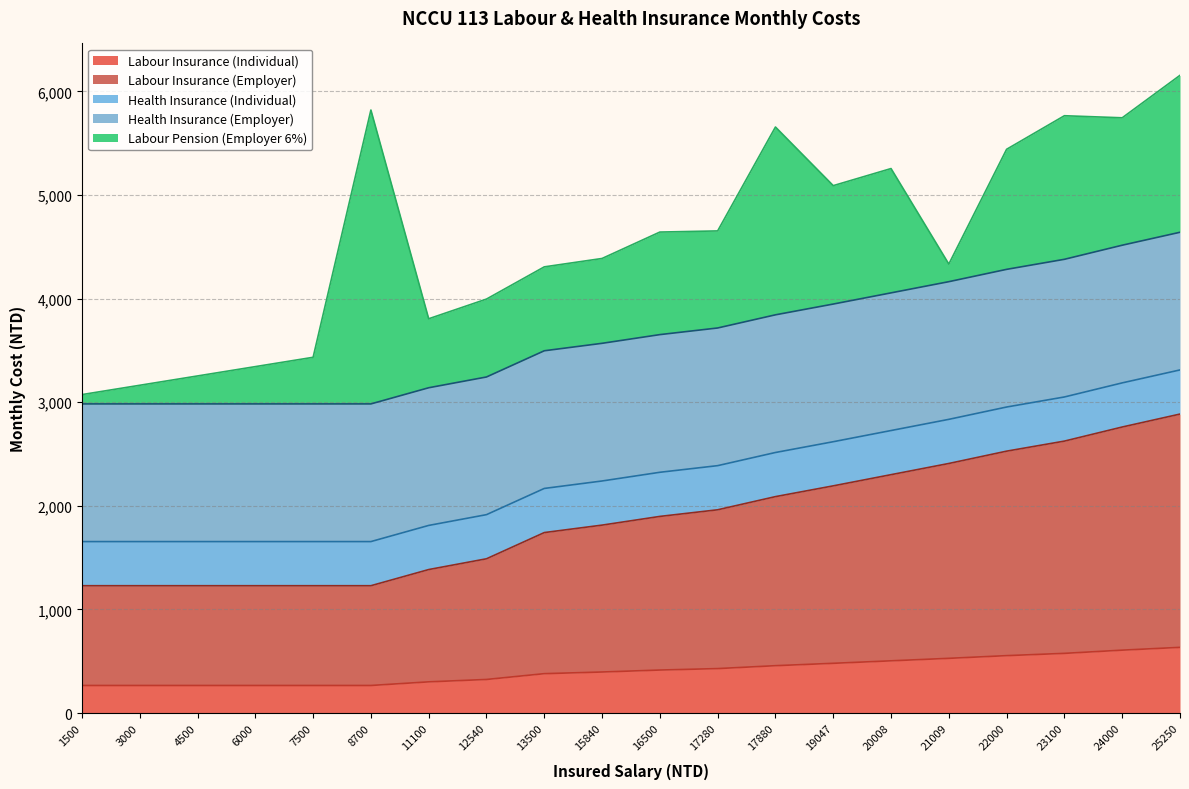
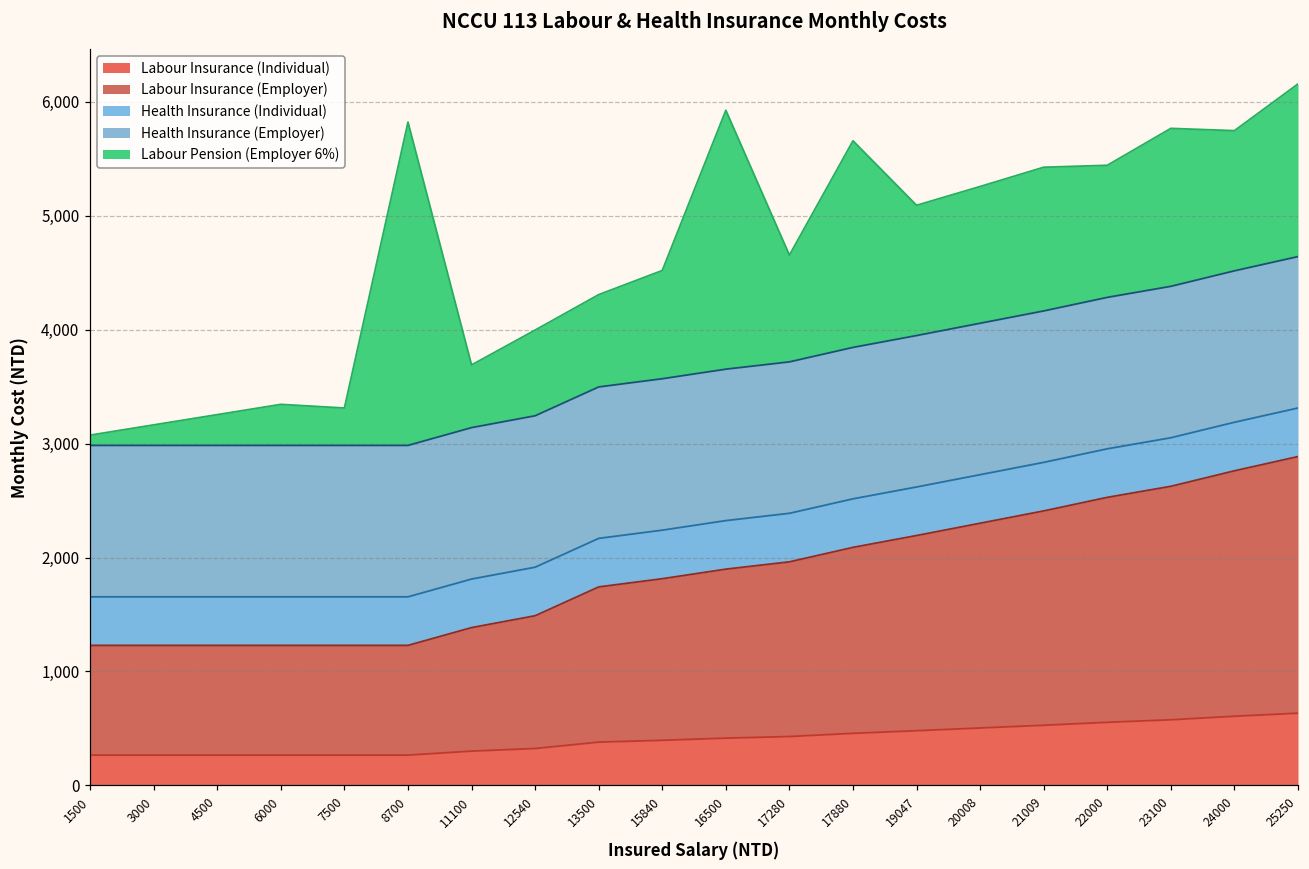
  {
    "Labour Pension (Employer 6%)": {
      "1500": "90",
      "3000": "180",
      "4500": "270",
      "6000": "360",
-     "7500": "450",
+     "7500": "330",
      "8700": "2,840",
-     "11100": "670",
+     "11100": "550",
      "12540": "750",
      "13500": "810",
-     "15840": "820",
-     "16500": "990",
+     "15840": "950",
+     "16500": "2,270",
      "17280": "940",
      "17880": "1,810",
      "19047": "1,140",
      "20008": "1,200",
-     "21009": "170",
+     "21009": "1,260",
      "22000": "1,160",
      "23100": "1,390",
      "24000": "1,230",
      "25250": "1,520"
    }
  }
